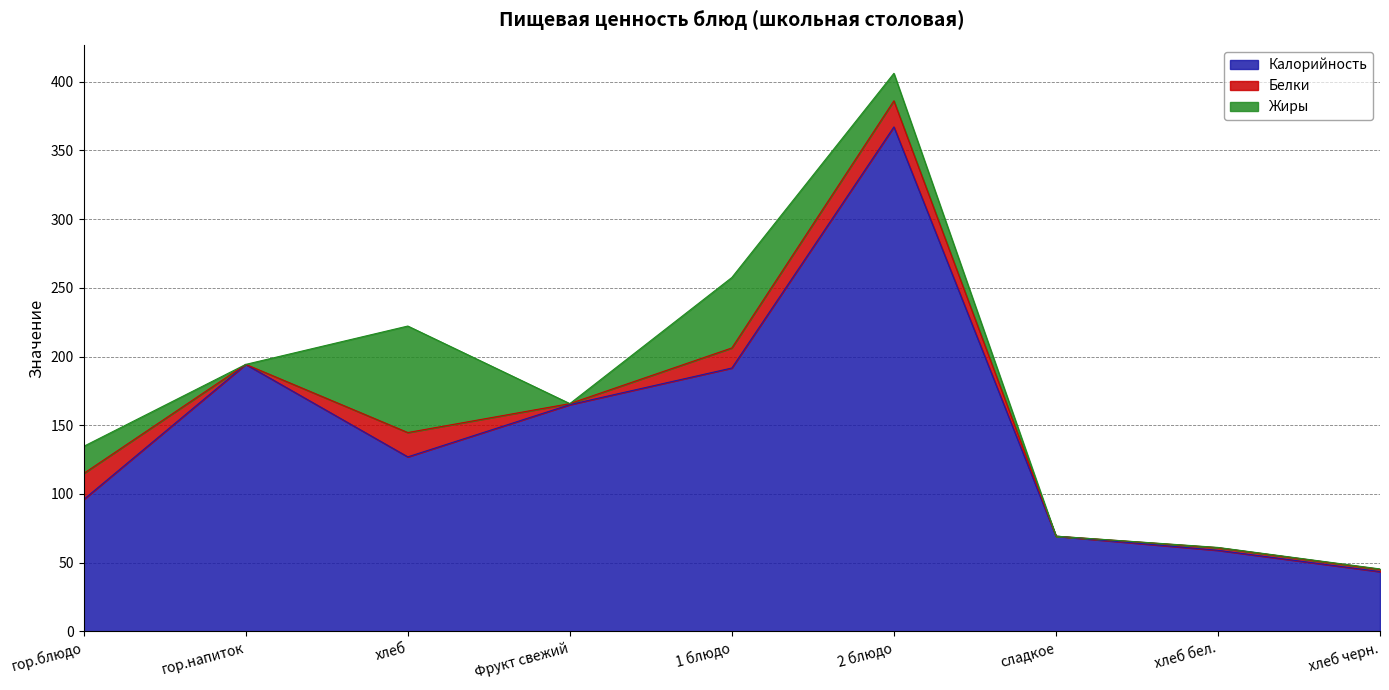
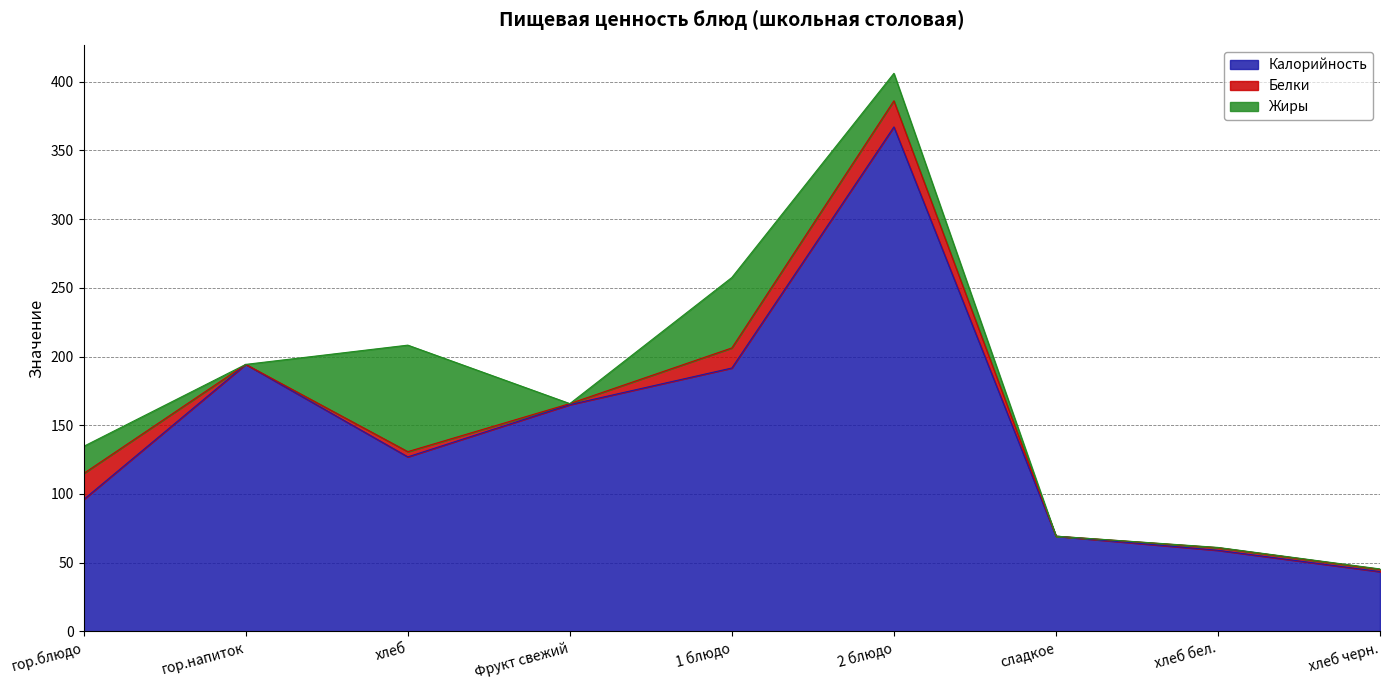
  {
    "Калорийность": {
      "гор.блюдо": 96,
      "хлеб": 127,
      "1 блюдо": 192,
      "2 блюдо": 367,
      "хлеб бел.": 59
    },
    "Белки": {
      "гор.блюдо": 19,
-     "хлеб": 18,
+     "хлеб": 4,
      "1 блюдо": 15,
      "2 блюдо": 19
    },
    "Жиры": {
      "гор.блюдо": 20,
      "хлеб": 78,
      "1 блюдо": 51,
      "2 блюдо": 20
    }
  }
